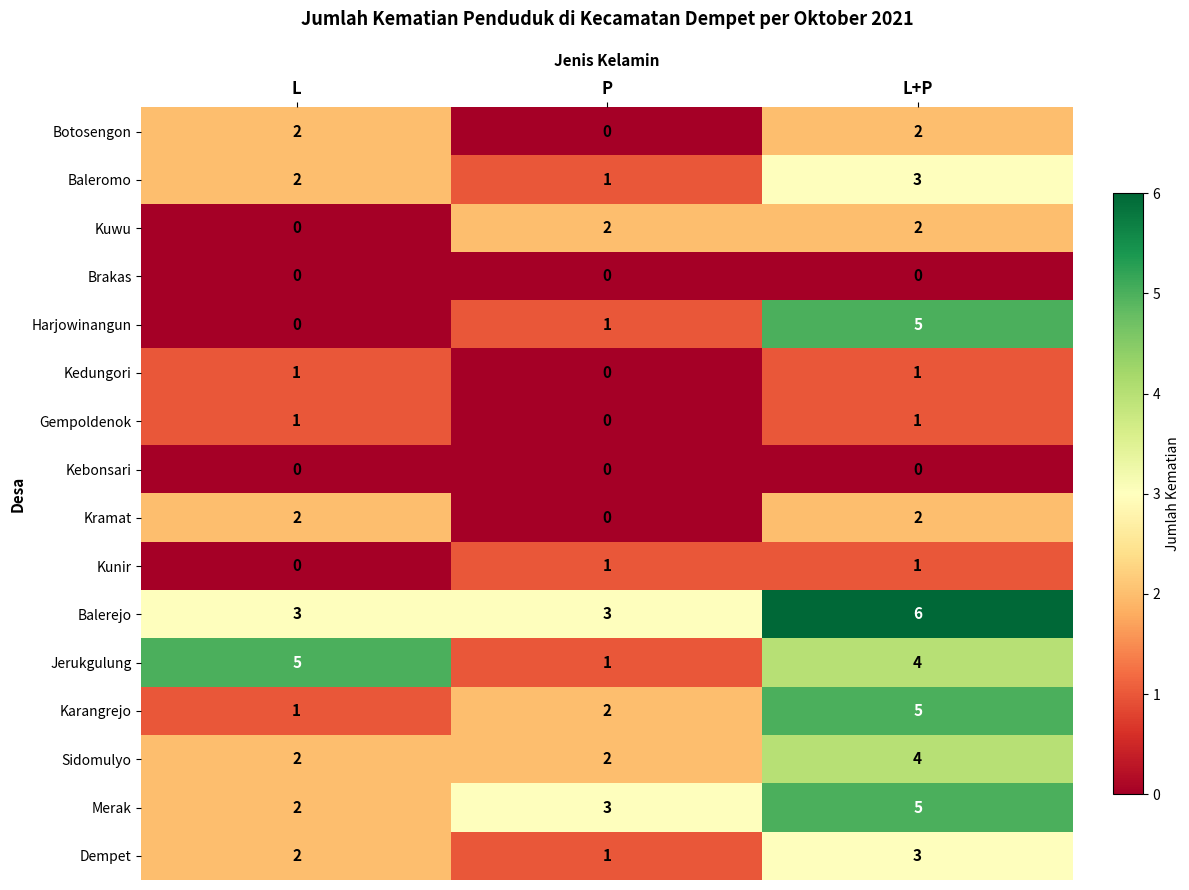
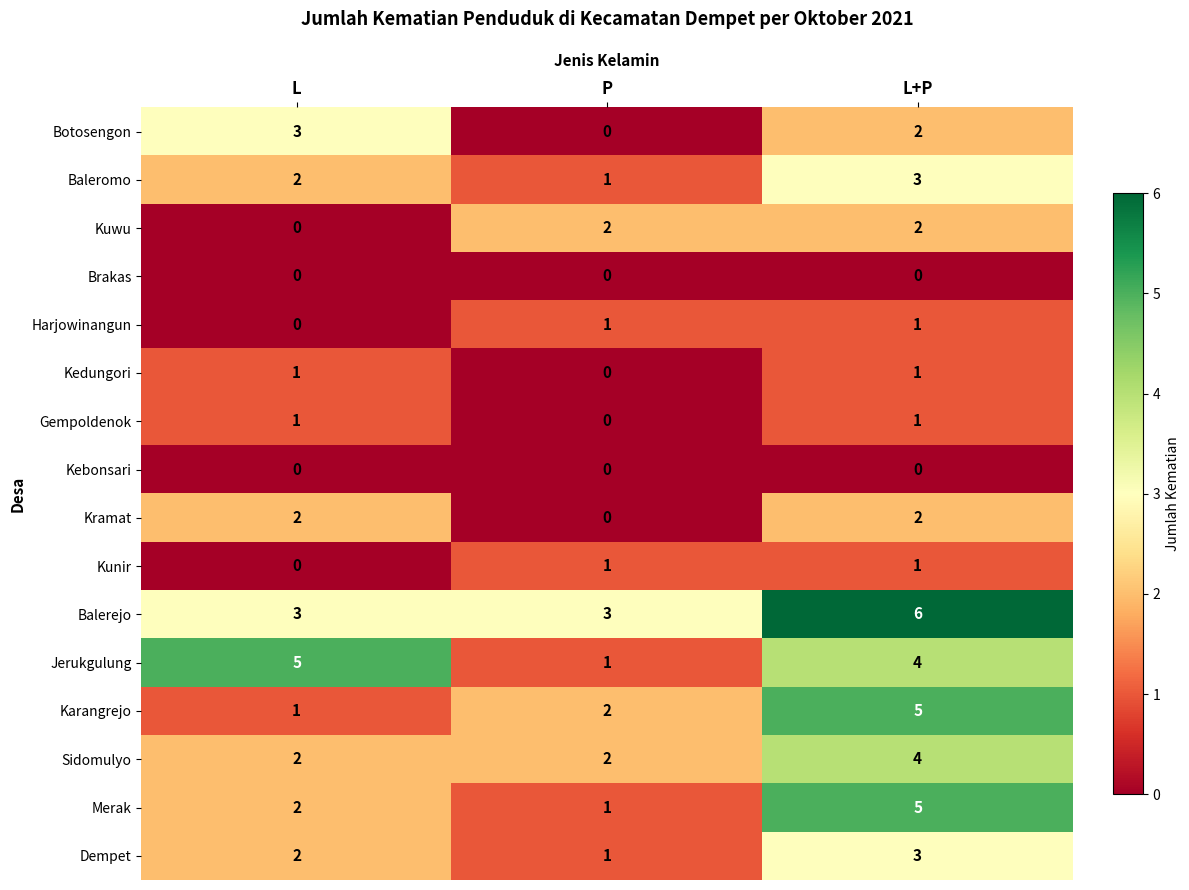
  {
    "Botosengon": {
-     "L": 2,
+     "L": 3,
      "P": 0,
      "L+P": 2
    },
    "Baleromo": {
      "L": 2,
      "P": 1,
      "L+P": 3
    },
    "Kuwu": {
      "L": 0,
      "P": 2,
      "L+P": 2
    },
    "Brakas": {
      "L": 0,
      "P": 0,
      "L+P": 0
    },
    "Harjowinangun": {
      "L": 0,
      "P": 1,
-     "L+P": 5
+     "L+P": 1
    },
    "Kedungori": {
      "L": 1,
      "P": 0,
      "L+P": 1
    },
    "Gempoldenok": {
      "L": 1,
      "P": 0,
      "L+P": 1
    },
    "Kebonsari": {
      "L": 0,
      "P": 0,
      "L+P": 0
    },
    "Kramat": {
      "L": 2,
      "P": 0,
      "L+P": 2
    },
    "Kunir": {
      "L": 0,
      "P": 1,
      "L+P": 1
    },
    "Balerejo": {
      "L": 3,
      "P": 3,
      "L+P": 6
    },
    "Jerukgulung": {
      "L": 5,
      "P": 1,
      "L+P": 4
    },
    "Karangrejo": {
      "L": 1,
      "P": 2,
      "L+P": 5
    },
    "Sidomulyo": {
      "L": 2,
      "P": 2,
      "L+P": 4
    },
    "Merak": {
      "L": 2,
-     "P": 3,
+     "P": 1,
      "L+P": 5
    },
    "Dempet": {
      "L": 2,
      "P": 1,
      "L+P": 3
    }
  }
